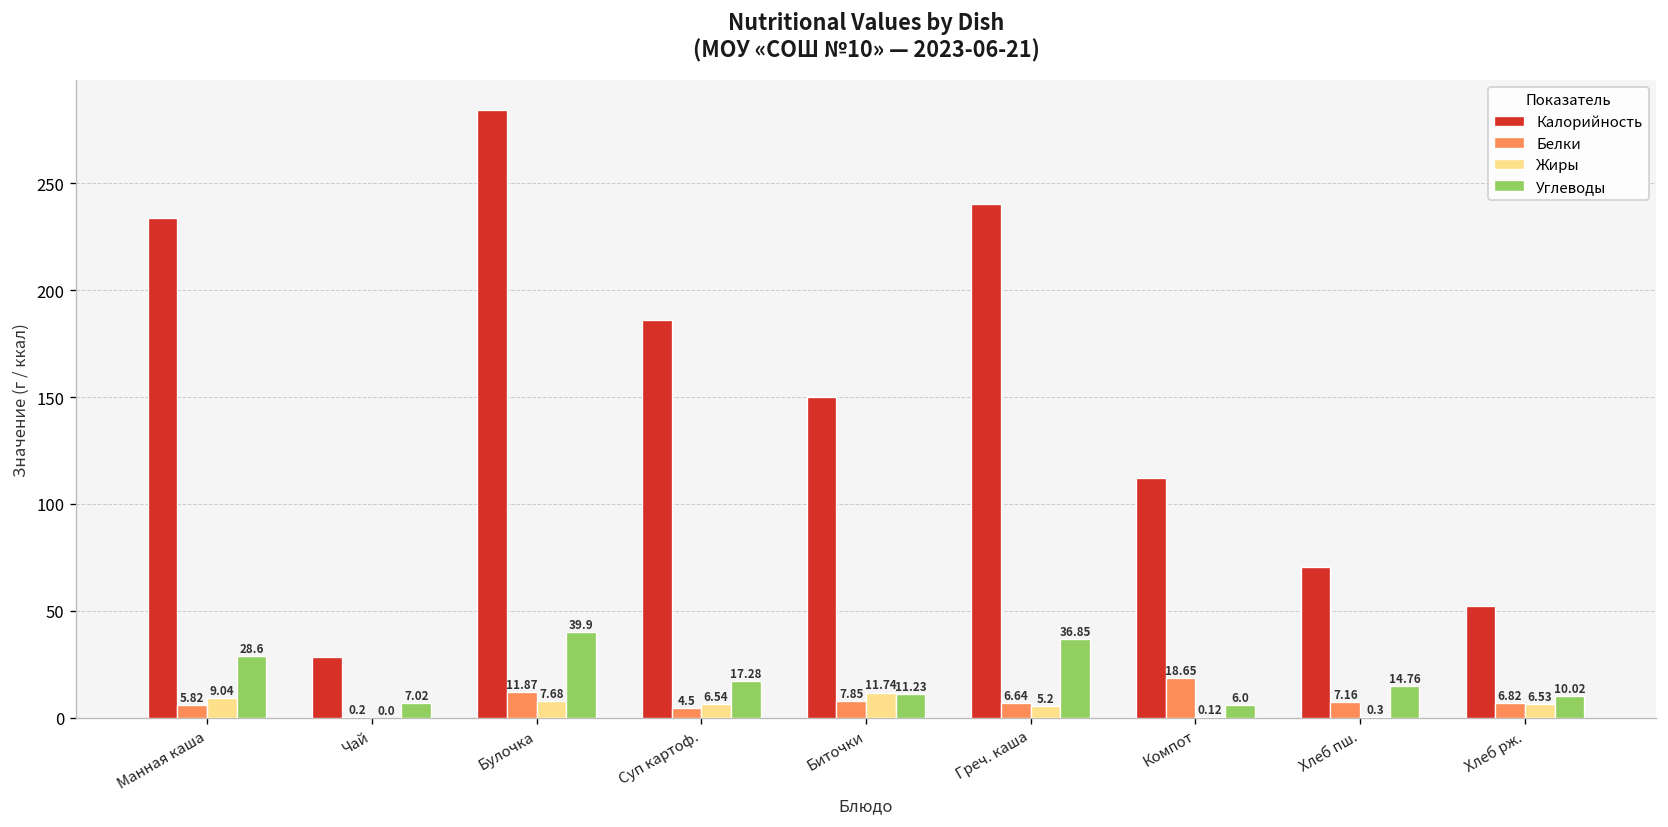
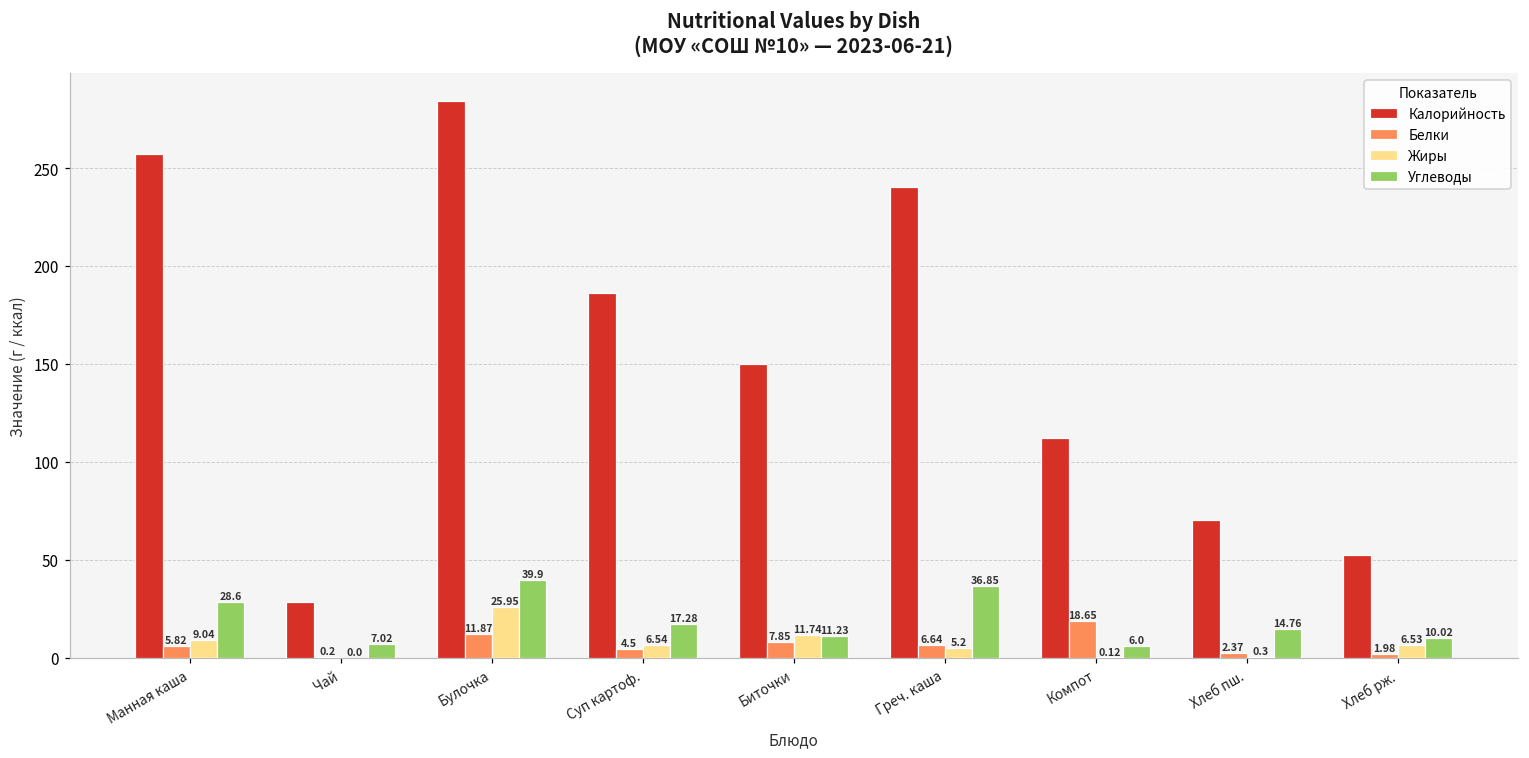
  {
    "Калорийность": {
-     "Манная каша": 234,
+     "Манная каша": 257,
      "Чай": 28,
      "Булочка": 284,
      "Суп картоф.": 186,
      "Биточки": 150,
      "Греч. каша": 240,
      "Компот": 112,
      "Хлеб пш.": 71,
      "Хлеб рж.": 52
    },
    "Белки": {
      "Манная каша": 5.82,
      "Чай": 0.2,
      "Булочка": 11.87,
      "Суп картоф.": 4.5,
      "Биточки": 7.85,
      "Греч. каша": 6.64,
      "Компот": 18.65,
-     "Хлеб пш.": 7.16,
-     "Хлеб рж.": 6.82
+     "Хлеб пш.": 2.37,
+     "Хлеб рж.": 1.98
    },
    "Жиры": {
      "Манная каша": 9.04,
      "Чай": 0.0,
-     "Булочка": 7.68,
+     "Булочка": 25.95,
      "Суп картоф.": 6.54,
      "Биточки": 11.74,
      "Греч. каша": 5.2,
      "Компот": 0.12,
      "Хлеб пш.": 0.3,
      "Хлеб рж.": 6.53
    },
    "Углеводы": {
      "Манная каша": 28.6,
      "Чай": 7.02,
      "Булочка": 39.9,
      "Суп картоф.": 17.28,
      "Биточки": 11.23,
      "Греч. каша": 36.85,
      "Компот": 6.0,
      "Хлеб пш.": 14.76,
      "Хлеб рж.": 10.02
    }
  }
